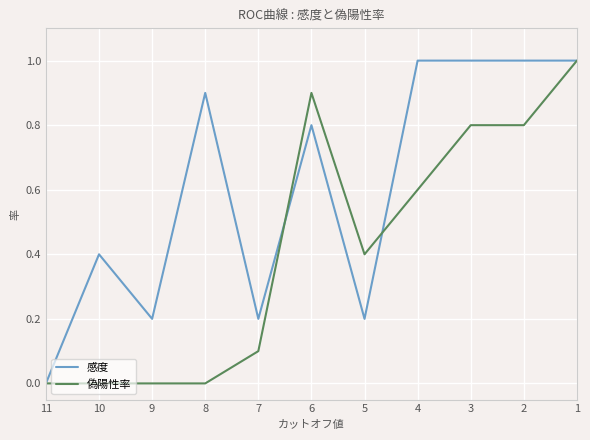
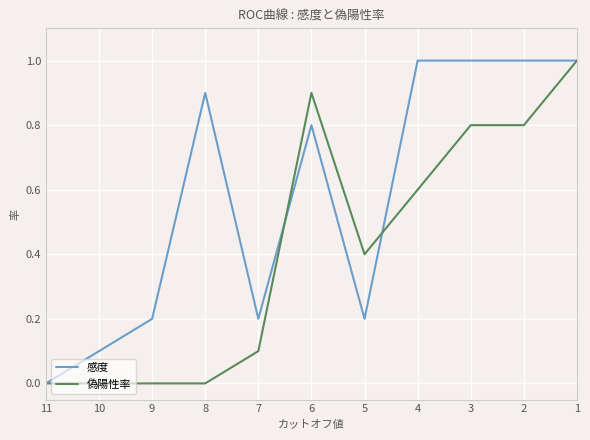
  {
    "感度": {
-     "10": 0.4,
+     "10": 0.1,
      "9": 0.2,
      "8": 0.9,
      "7": 0.2,
      "6": 0.8,
      "5": 0.2,
      "4": 1.0,
      "3": 1.0,
      "2": 1.0
    },
    "偽陽性率": {
      "9": 0.0,
      "8": 0.0,
      "7": 0.1,
      "6": 0.9,
      "5": 0.4,
      "4": 0.6,
      "3": 0.8,
      "2": 0.8
    }
  }
